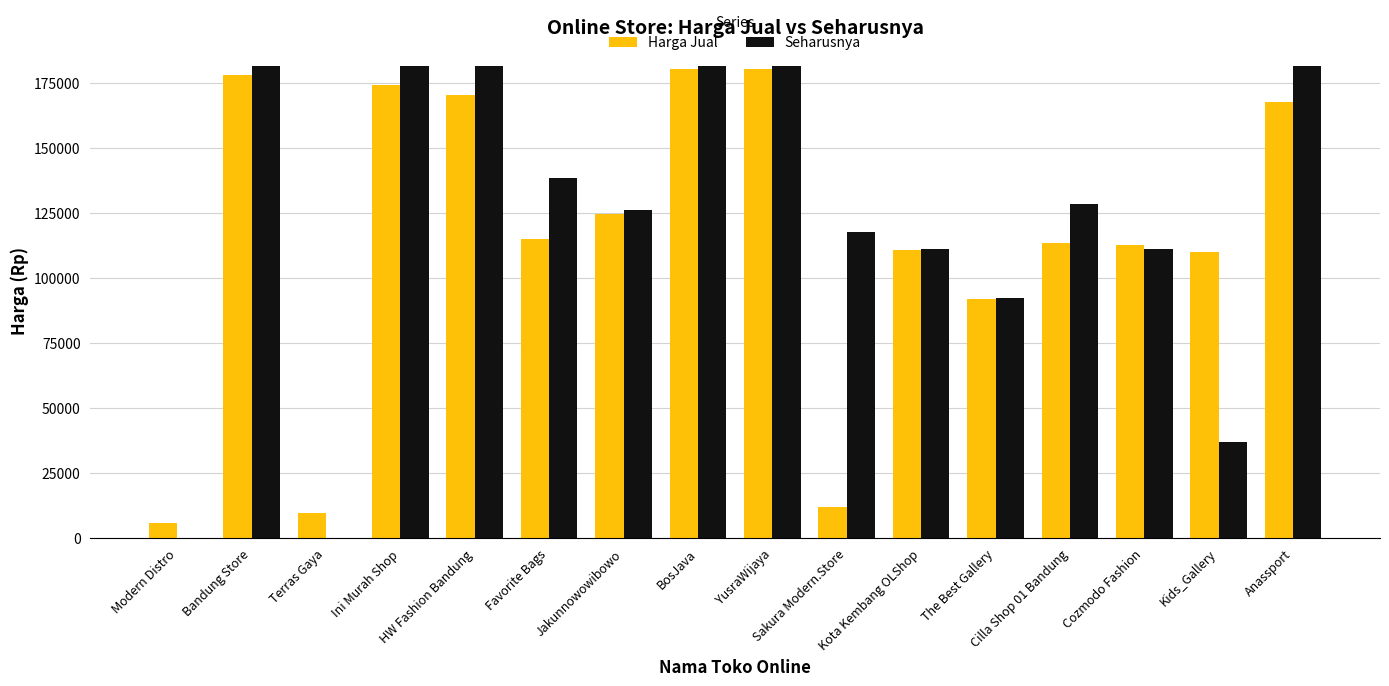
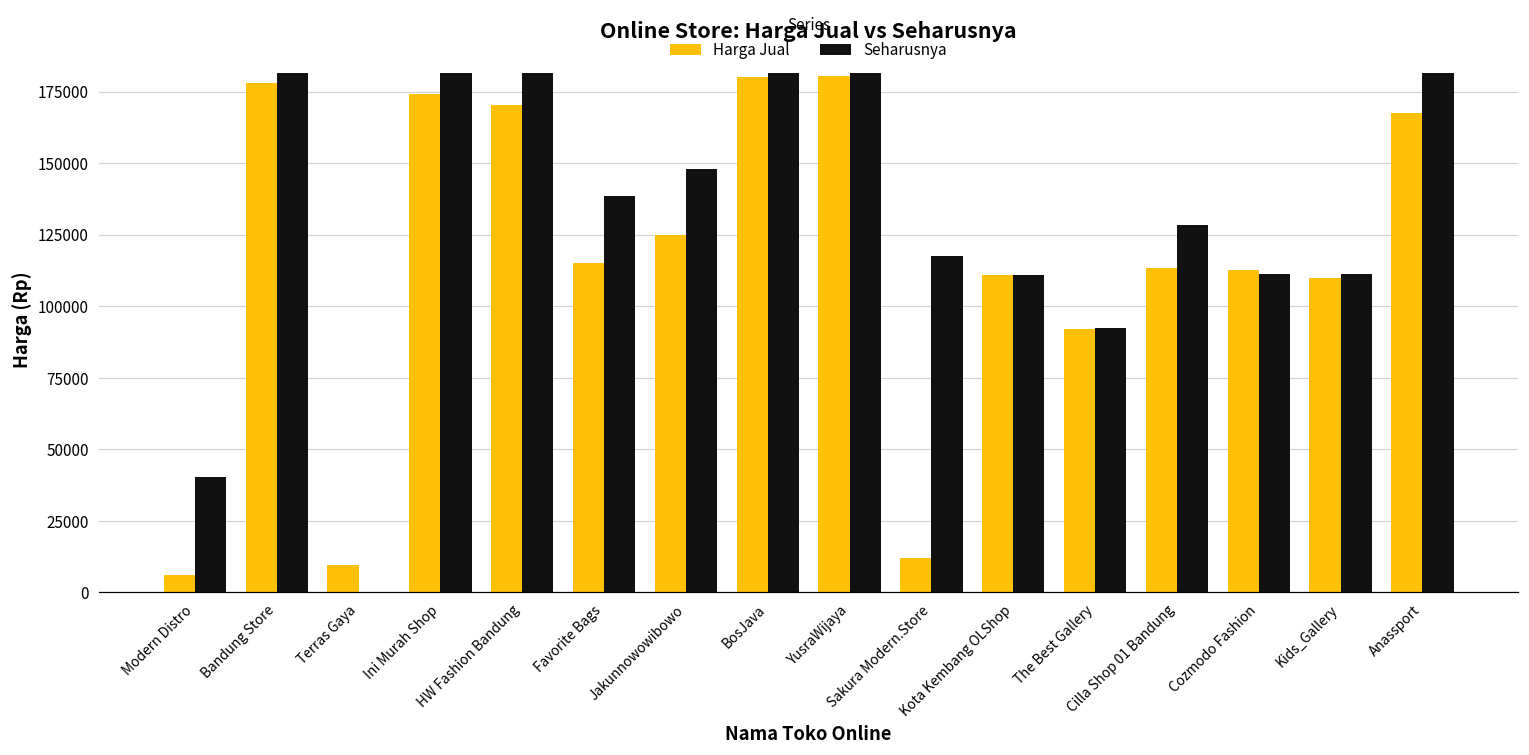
  {
    "Harga Jual": {
      "Modern Distro": 6000,
      "Bandung Store": 178000,
      "Terras Gaya": 10000,
      "Ini Murah Shop": 174000,
      "HW Fashion Bandung": 171000,
      "Favorite Bags": 115000,
      "Jakunnowowibowo": 125000,
      "BosJava": 180000,
      "YusraWijaya": 181000,
      "Sakura Modern.Store": 12000,
      "Kota Kembang OLShop": 111000,
      "The Best Gallery": 92000,
      "Cilla Shop 01 Bandung": 113000,
      "Cozmodo Fashion": 113000,
      "Kids_Gallery": 110000,
      "Anassport": 168000
    },
    "Seharusnya": {
-     "Modern Distro": 0,
+     "Modern Distro": 40000,
      "Bandung Store": 182000,
      "Terras Gaya": 0,
      "Ini Murah Shop": 182000,
      "HW Fashion Bandung": 182000,
      "Favorite Bags": 139000,
-     "Jakunnowowibowo": 126000,
+     "Jakunnowowibowo": 148000,
      "BosJava": 182000,
      "YusraWijaya": 182000,
      "Sakura Modern.Store": 118000,
      "Kota Kembang OLShop": 111000,
      "The Best Gallery": 93000,
      "Cilla Shop 01 Bandung": 129000,
      "Cozmodo Fashion": 111000,
-     "Kids_Gallery": 37000,
+     "Kids_Gallery": 111000,
      "Anassport": 182000
    }
  }
